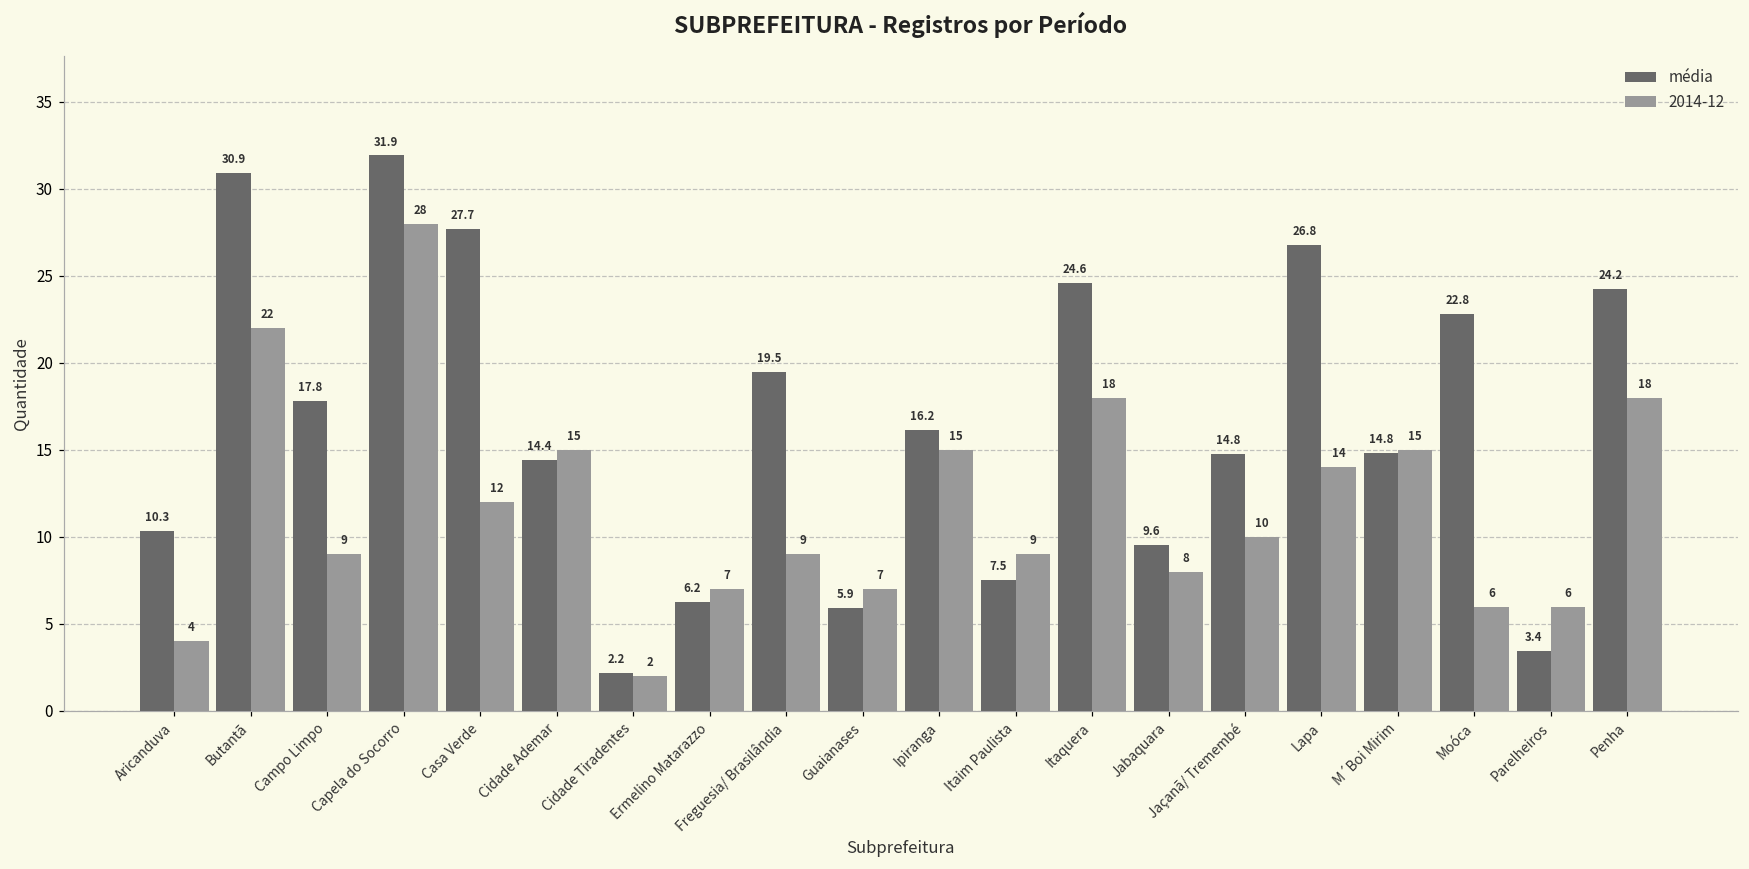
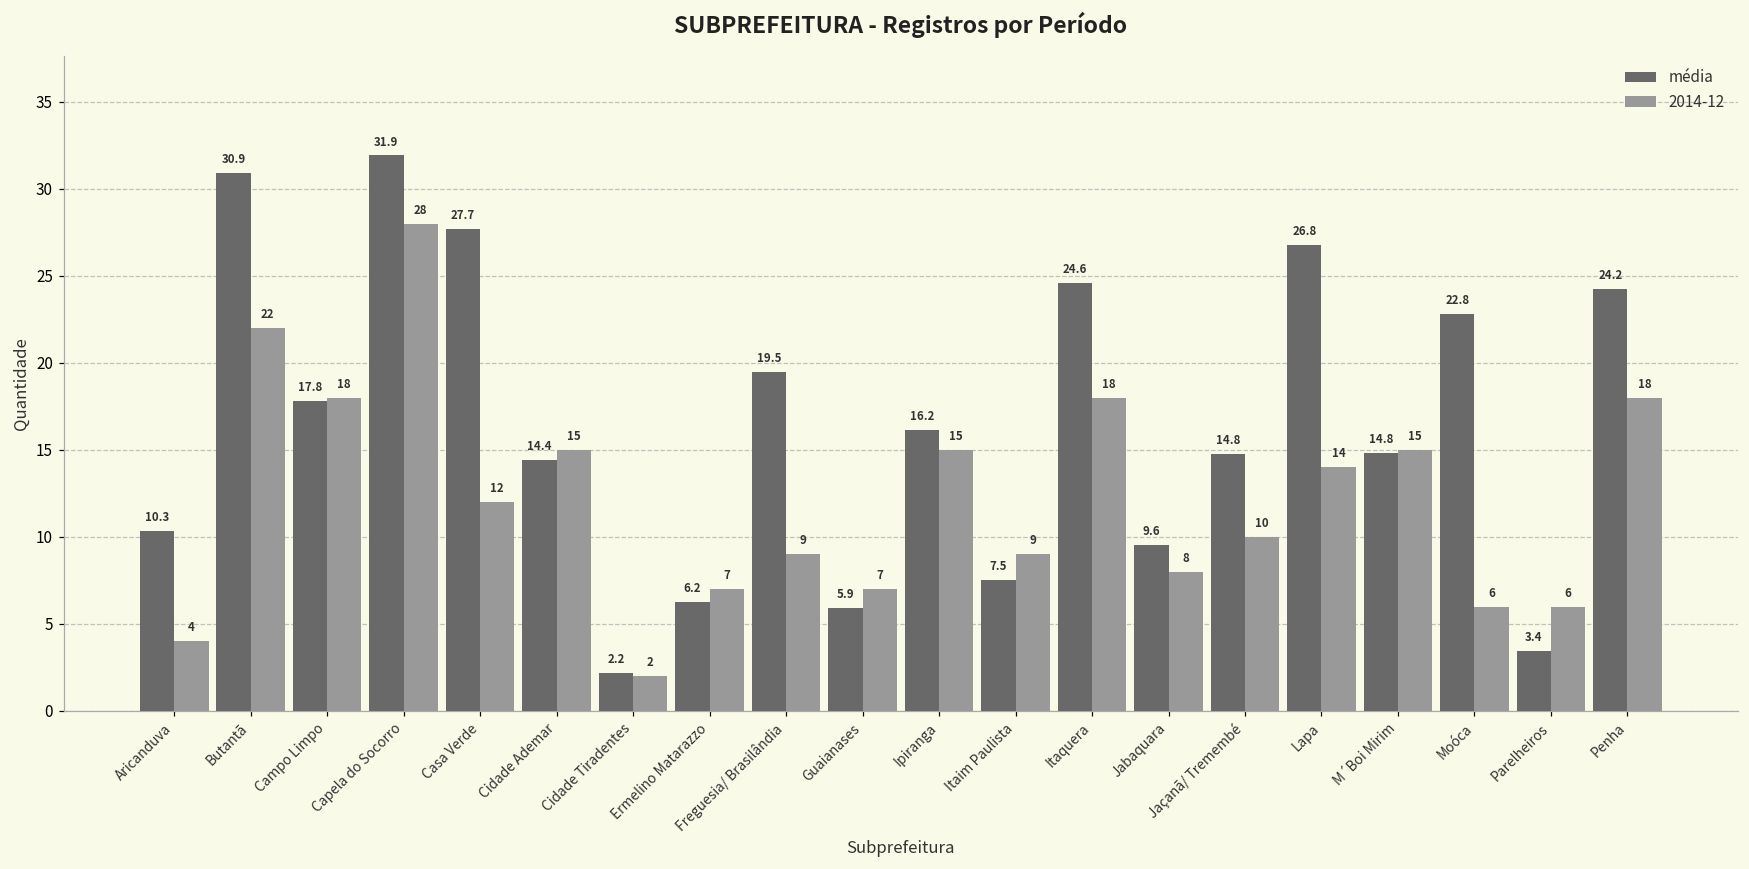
  {
    "média": {
      "Aricanduva": 10.3,
      "Butantã": 30.9,
      "Campo Limpo": 17.8,
      "Capela do Socorro": 31.9,
      "Casa Verde": 27.7,
      "Cidade Ademar": 14.4,
      "Cidade Tiradentes": 2.2,
      "Ermelino Matarazzo": 6.2,
      "Freguesia/ Brasilândia": 19.5,
      "Guaianases": 5.9,
      "Ipiranga": 16.2,
      "Itaim Paulista": 7.5,
      "Itaquera": 24.6,
      "Jabaquara": 9.6,
      "Jaçanã/ Tremembé": 14.8,
      "Lapa": 26.8,
      "M´Boi Mirim": 14.8,
      "Moóca": 22.8,
      "Parelheiros": 3.4,
      "Penha": 24.2
    },
    "2014-12": {
      "Aricanduva": 4,
      "Butantã": 22,
-     "Campo Limpo": 9,
+     "Campo Limpo": 18,
      "Capela do Socorro": 28,
      "Casa Verde": 12,
      "Cidade Ademar": 15,
      "Cidade Tiradentes": 2,
      "Ermelino Matarazzo": 7,
      "Freguesia/ Brasilândia": 9,
      "Guaianases": 7,
      "Ipiranga": 15,
      "Itaim Paulista": 9,
      "Itaquera": 18,
      "Jabaquara": 8,
      "Jaçanã/ Tremembé": 10,
      "Lapa": 14,
      "M´Boi Mirim": 15,
      "Moóca": 6,
      "Parelheiros": 6,
      "Penha": 18
    }
  }
